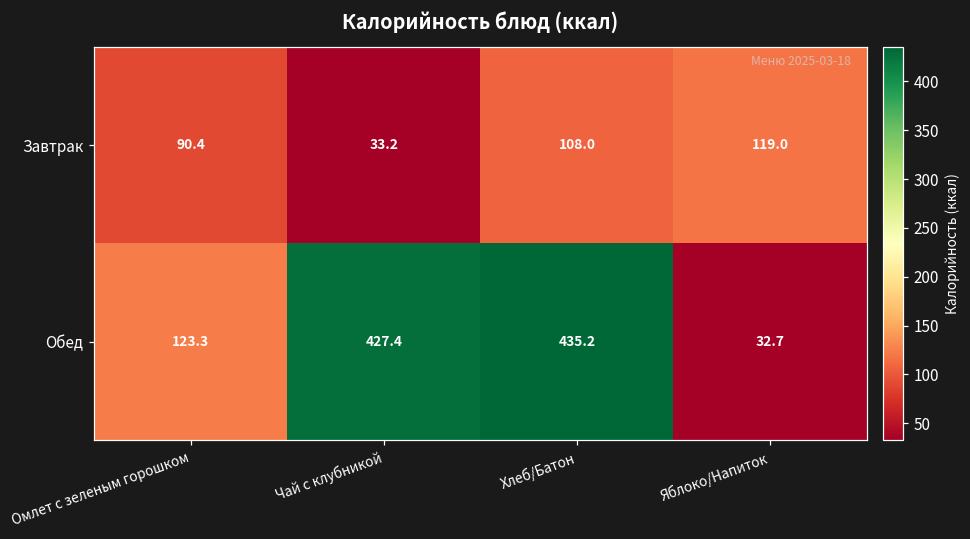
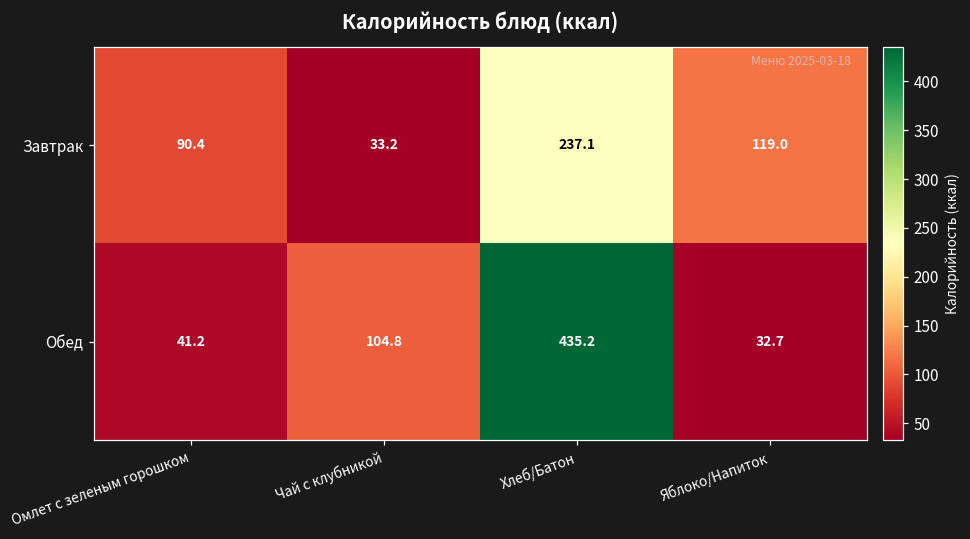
  {
    "Завтрак": {
      "Омлет с зеленым горошком": 90.4,
      "Чай с клубникой": 33.2,
-     "Хлеб/Батон": 108.0
+     "Хлеб/Батон": 237.1
    },
    "Обед": {
-     "Омлет с зеленым горошком": 123.3,
-     "Чай с клубникой": 427.4,
+     "Омлет с зеленым горошком": 41.2,
+     "Чай с клубникой": 104.8,
      "Хлеб/Батон": 435.2,
      "Яблоко/Напиток": 32.7
    }
  }
